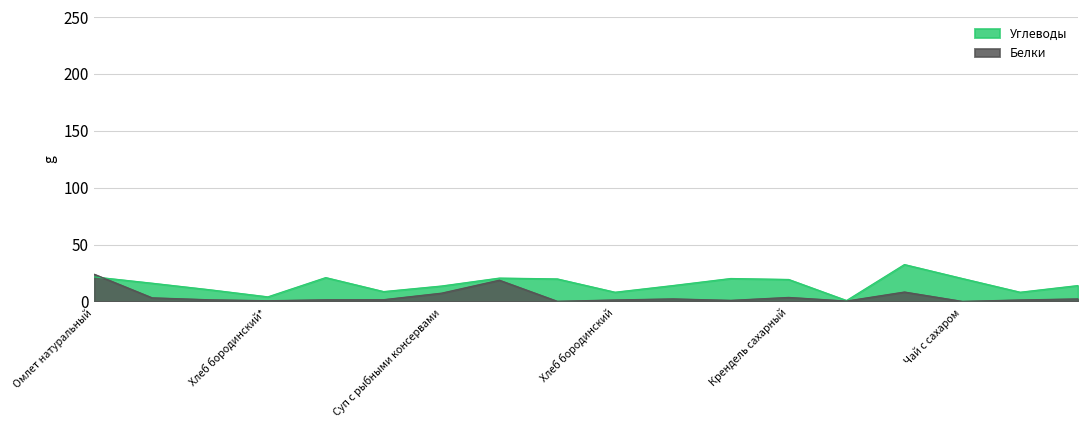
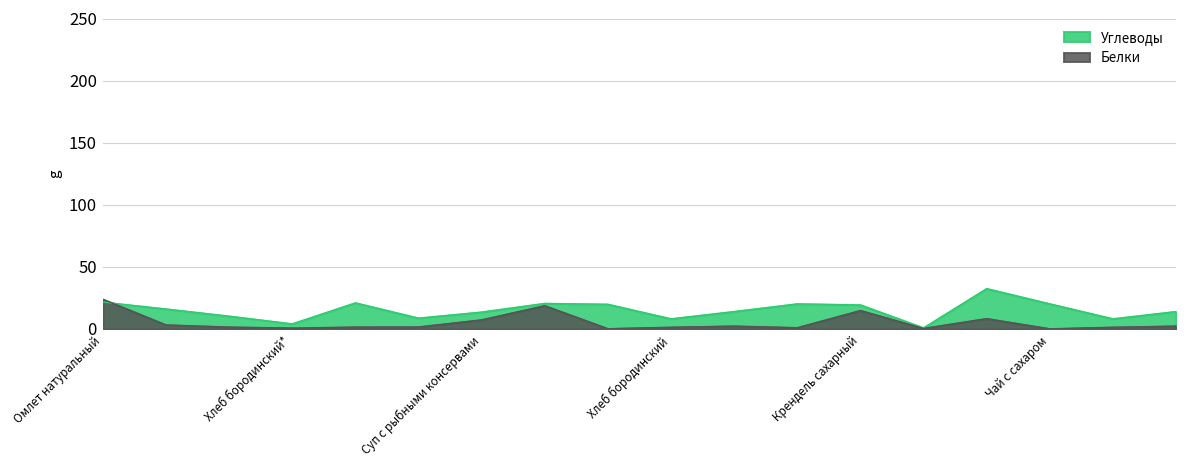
  {
    "Углеводы": {
      "Хлеб бородинский*": 4,
      "Суп с рыбными консервами": 14,
      "Хлеб бородинский": 8,
      "Крендель сахарный": 19,
      "Чай с сахаром": 20
    },
    "Белки": {
      "Хлеб бородинский*": 1,
      "Суп с рыбными консервами": 7,
      "Хлеб бородинский": 1,
-     "Крендель сахарный": 4,
+     "Крендель сахарный": 15,
      "Чай с сахаром": 0
    }
  }
